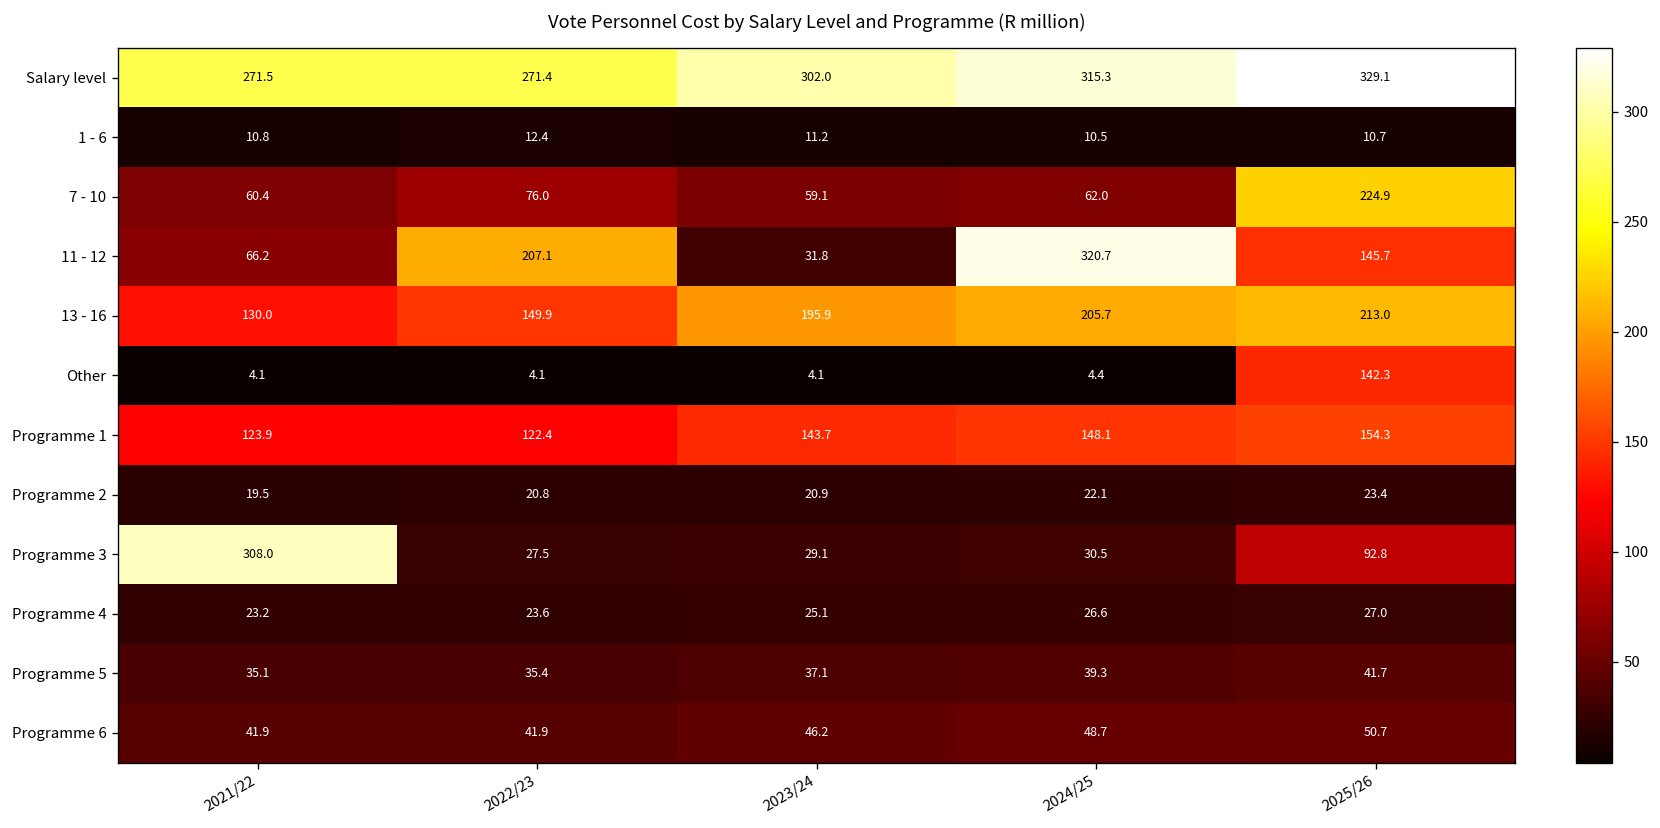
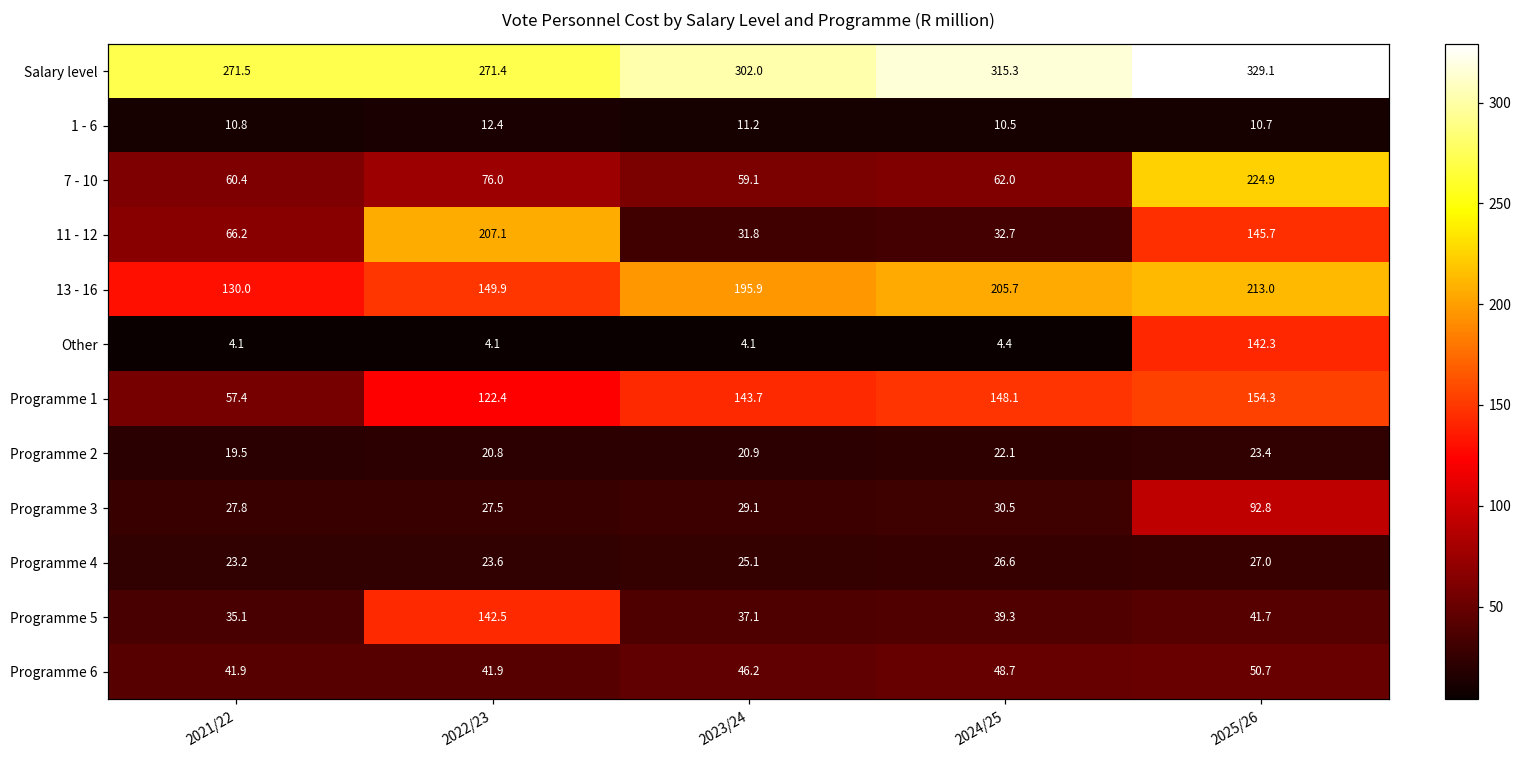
  {
    "Salary level": {
      "2021/22": 271.5,
      "2022/23": 271.4,
      "2023/24": 302.0,
      "2024/25": 315.3,
      "2025/26": 329.1
    },
    "1 - 6": {
      "2021/22": 10.8,
      "2022/23": 12.4,
      "2023/24": 11.2,
      "2024/25": 10.5,
      "2025/26": 10.7
    },
    "7 - 10": {
      "2021/22": 60.4,
      "2022/23": 76.0,
      "2023/24": 59.1,
      "2024/25": 62.0,
      "2025/26": 224.9
    },
    "11 - 12": {
      "2021/22": 66.2,
      "2022/23": 207.1,
      "2023/24": 31.8,
-     "2024/25": 320.7,
+     "2024/25": 32.7,
      "2025/26": 145.7
    },
    "13 - 16": {
      "2021/22": 130.0,
      "2022/23": 149.9,
      "2023/24": 195.9,
      "2024/25": 205.7,
      "2025/26": 213.0
    },
    "Other": {
      "2021/22": 4.1,
      "2022/23": 4.1,
      "2023/24": 4.1,
      "2024/25": 4.4,
      "2025/26": 142.3
    },
    "Programme 1": {
-     "2021/22": 123.9,
+     "2021/22": 57.4,
      "2022/23": 122.4,
      "2023/24": 143.7,
      "2024/25": 148.1,
      "2025/26": 154.3
    },
    "Programme 2": {
      "2021/22": 19.5,
      "2022/23": 20.8,
      "2023/24": 20.9,
      "2024/25": 22.1,
      "2025/26": 23.4
    },
    "Programme 3": {
-     "2021/22": 308.0,
+     "2021/22": 27.8,
      "2022/23": 27.5,
      "2023/24": 29.1,
      "2024/25": 30.5,
      "2025/26": 92.8
    },
    "Programme 4": {
      "2021/22": 23.2,
      "2022/23": 23.6,
      "2023/24": 25.1,
      "2024/25": 26.6,
      "2025/26": 27.0
    },
    "Programme 5": {
      "2021/22": 35.1,
-     "2022/23": 35.4,
+     "2022/23": 142.5,
      "2023/24": 37.1,
      "2024/25": 39.3,
      "2025/26": 41.7
    },
    "Programme 6": {
      "2021/22": 41.9,
      "2022/23": 41.9,
      "2023/24": 46.2,
      "2024/25": 48.7,
      "2025/26": 50.7
    }
  }
